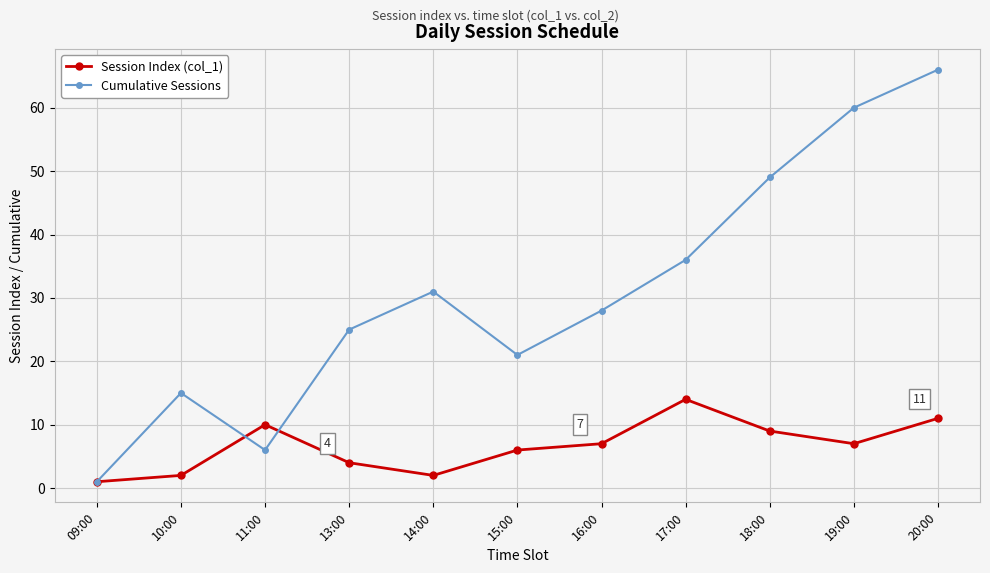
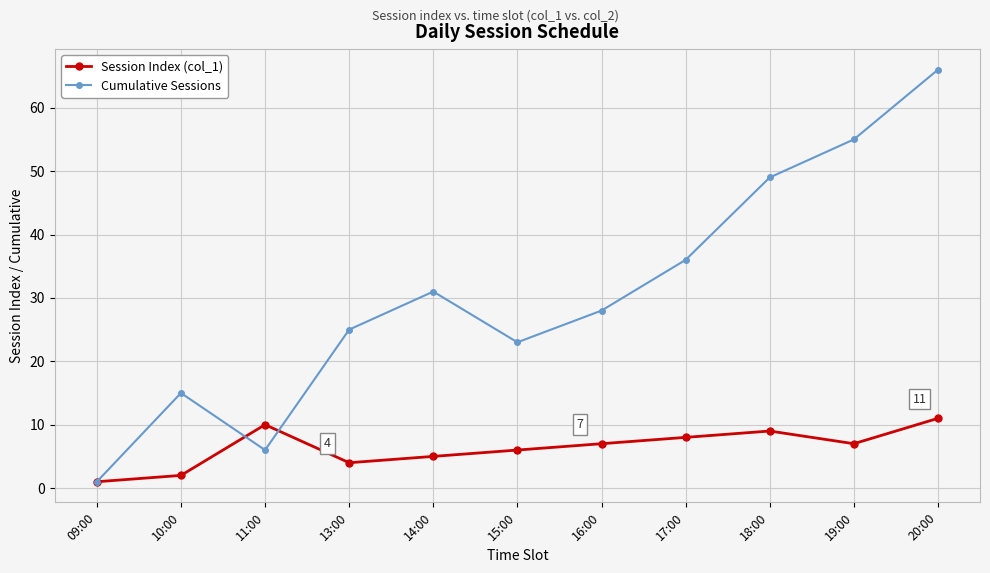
  {
    "Session Index (col_1)": {
      "10:00": 2,
      "11:00": 10,
-     "14:00": 2,
+     "14:00": 5,
      "15:00": 6,
-     "17:00": 14,
+     "17:00": 8,
      "18:00": 9,
      "19:00": 7
    },
    "Cumulative Sessions": {
      "10:00": 15,
      "11:00": 6,
      "13:00": 25,
      "14:00": 31,
-     "15:00": 21,
+     "15:00": 23,
      "16:00": 28,
      "17:00": 36,
      "18:00": 49,
-     "19:00": 60,
+     "19:00": 55,
      "20:00": 66
    }
  }
